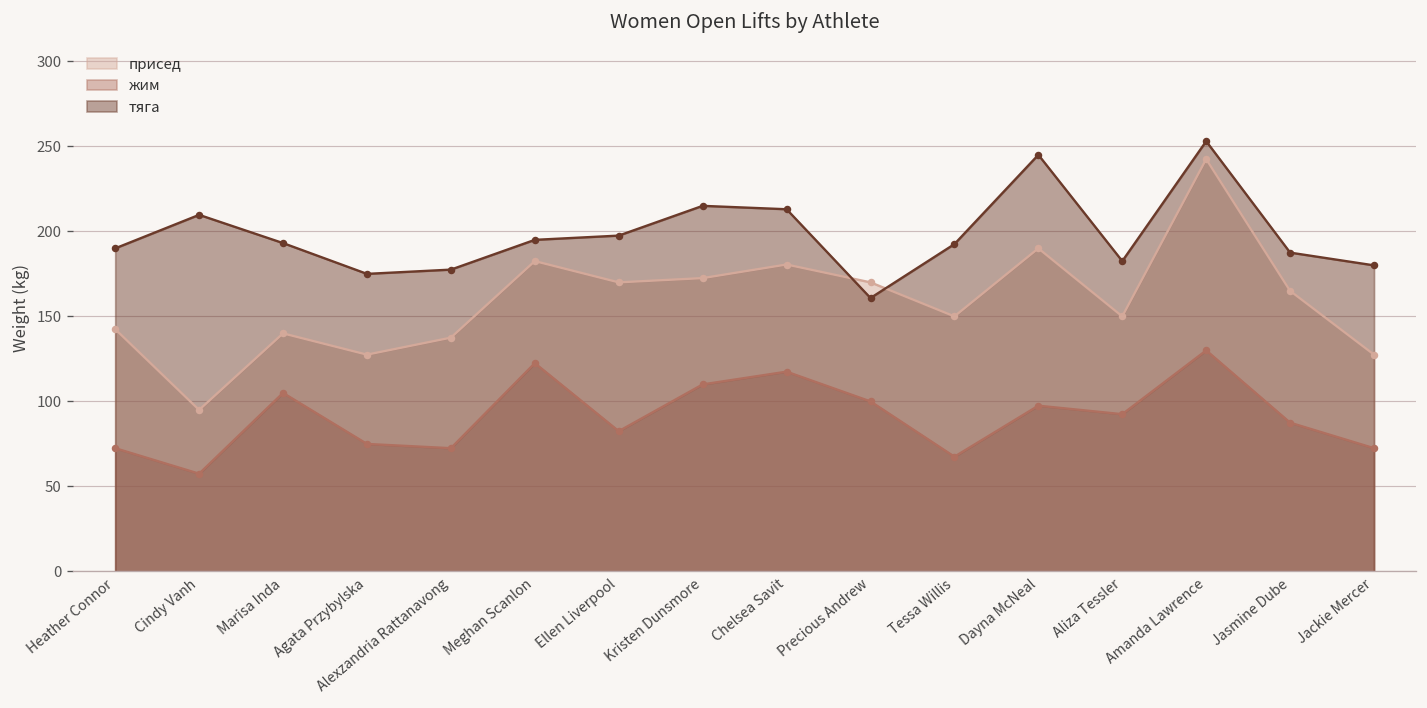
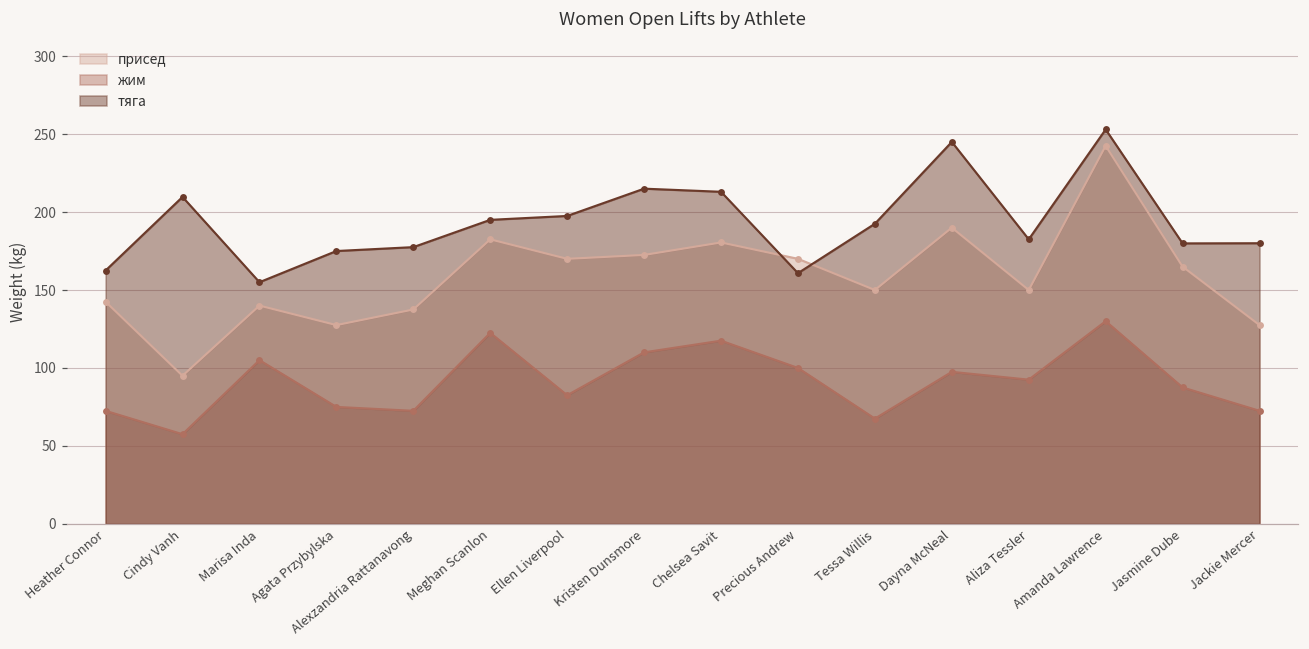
  {
    "тяга": {
-     "Heather Connor": 190,
+     "Heather Connor": 163,
      "Cindy Vanh": 210,
-     "Marisa Inda": 193,
+     "Marisa Inda": 155,
      "Agata Przybylska": 175,
      "Alexzandria Rattanavong": 178,
      "Meghan Scanlon": 195,
      "Ellen Liverpool": 198,
      "Kristen Dunsmore": 215,
      "Chelsea Savit": 213,
      "Precious Andrew": 161,
      "Tessa Willis": 193,
      "Dayna McNeal": 245,
      "Aliza Tessler": 183,
      "Amanda Lawrence": 253,
-     "Jasmine Dube": 188,
+     "Jasmine Dube": 180,
      "Jackie Mercer": 180
    }
  }
